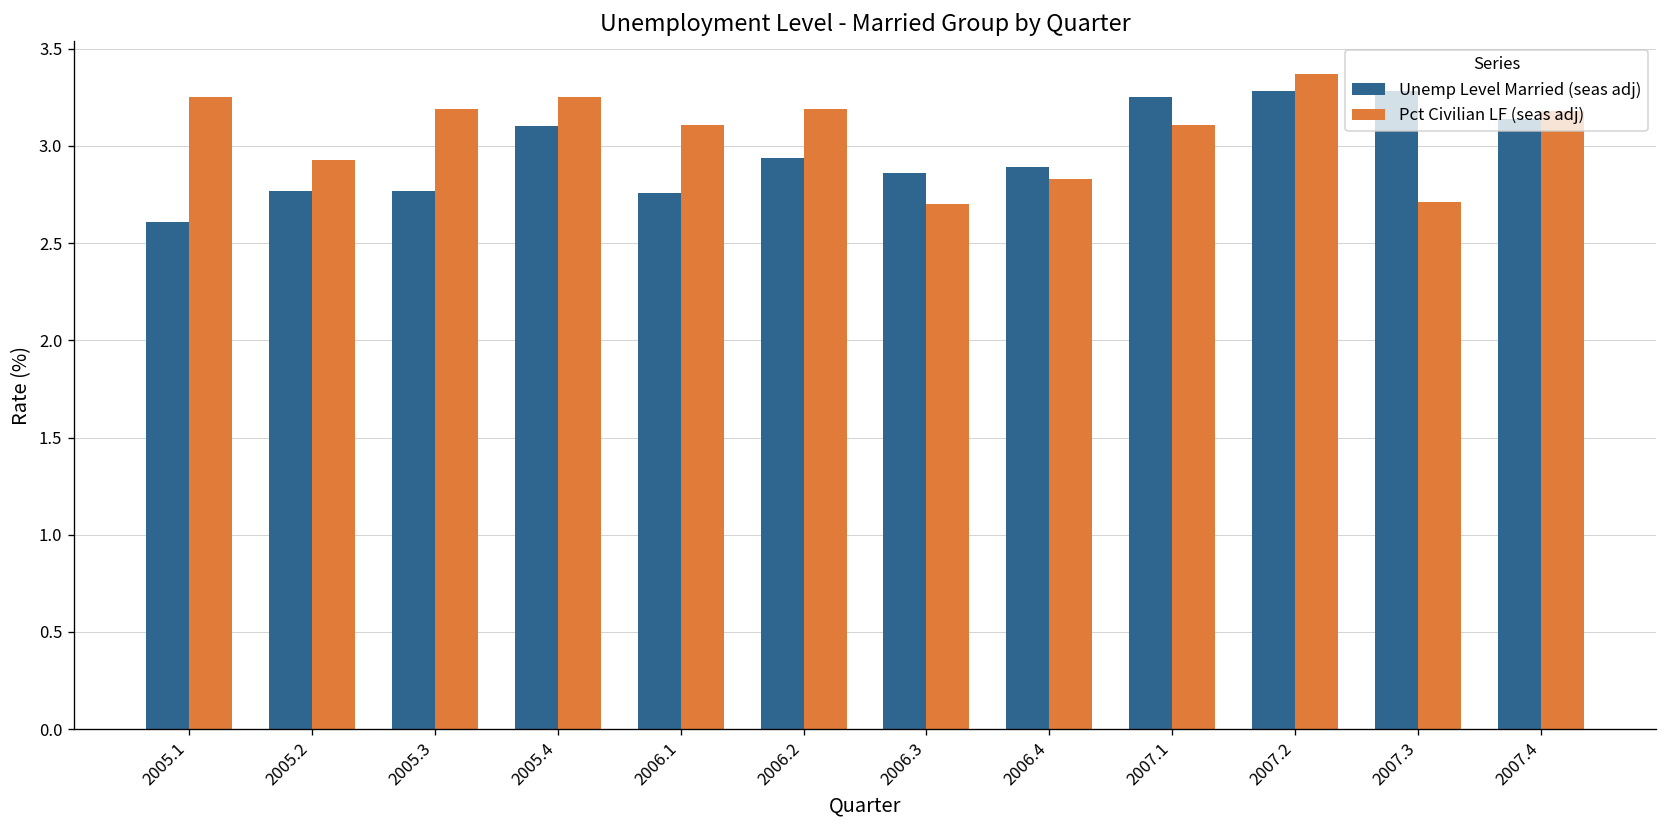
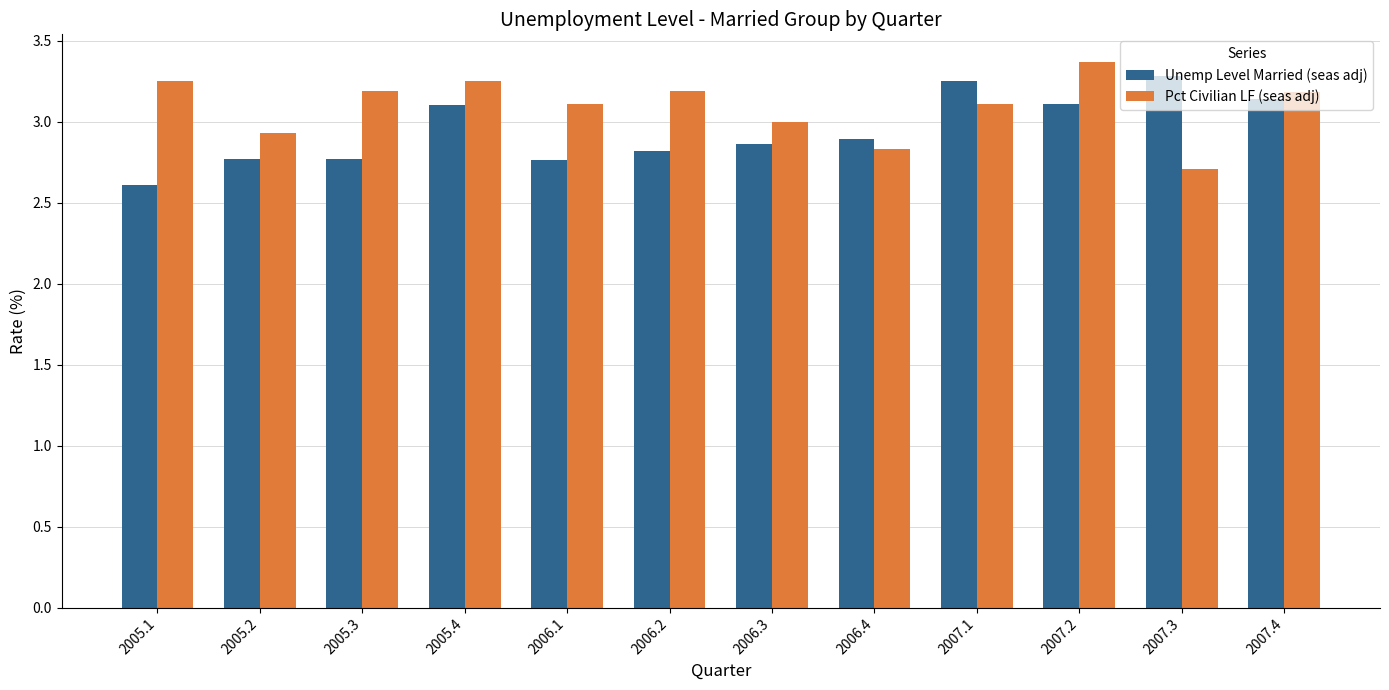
  {
    "Unemp Level Married (seas adj)": {
      "2005.1": 2.61,
      "2005.2": 2.77,
      "2005.3": 2.77,
      "2005.4": 3.10,
      "2006.1": 2.76,
-     "2006.2": 2.94,
+     "2006.2": 2.82,
      "2006.3": 2.86,
      "2006.4": 2.89,
      "2007.1": 3.25,
-     "2007.2": 3.28
+     "2007.2": 3.11
    },
    "Pct Civilian LF (seas adj)": {
      "2005.1": 3.25,
      "2005.2": 2.93,
      "2005.3": 3.2,
      "2005.4": 3.25,
      "2006.1": 3.1,
      "2006.2": 3.2,
-     "2006.3": 2.7,
+     "2006.3": 3.0,
      "2006.4": 2.83,
      "2007.1": 3.1,
      "2007.2": 3.37,
      "2007.3": 2.7
    }
  }
